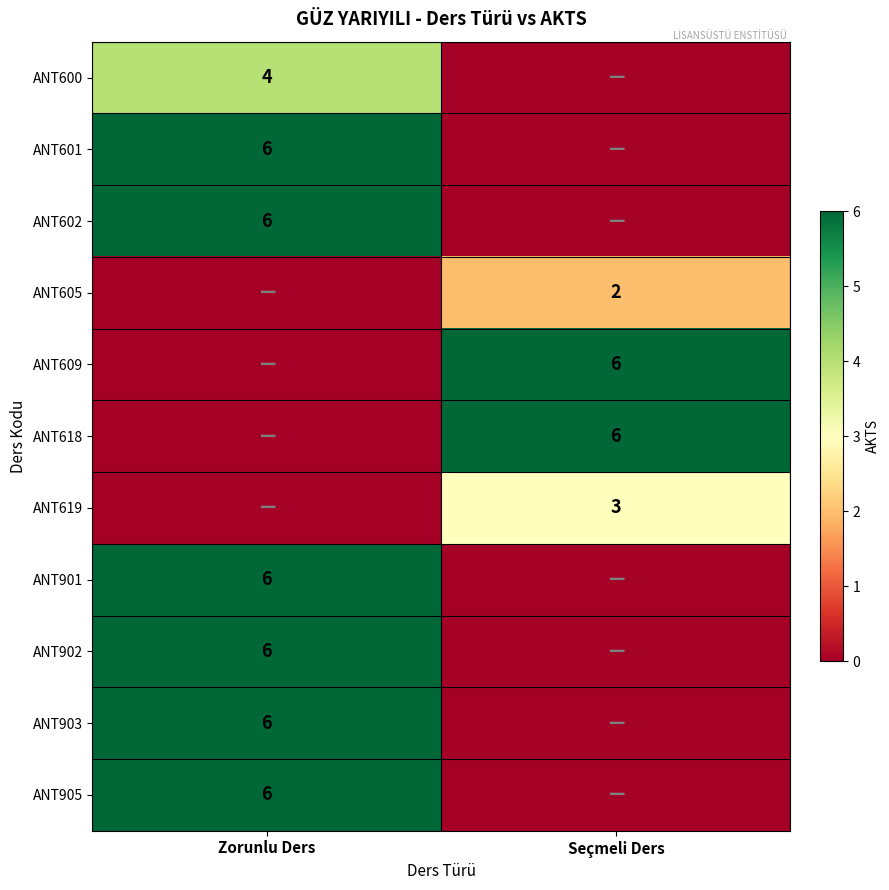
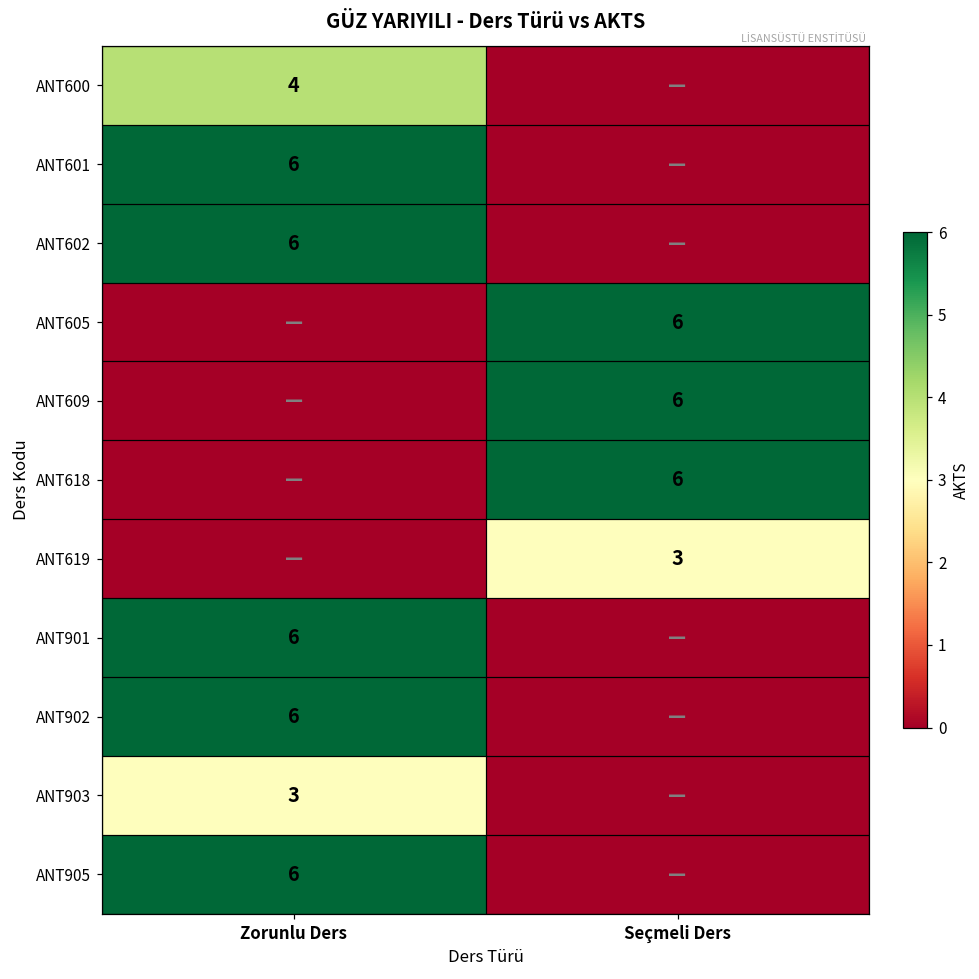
  {
    "ANT600": {
      "Zorunlu Ders": 4
    },
    "ANT601": {
      "Zorunlu Ders": 6
    },
    "ANT602": {
      "Zorunlu Ders": 6
    },
    "ANT605": {
-     "Seçmeli Ders": 2
+     "Seçmeli Ders": 6
    },
    "ANT609": {
      "Seçmeli Ders": 6
    },
    "ANT618": {
      "Seçmeli Ders": 6
    },
    "ANT619": {
      "Seçmeli Ders": 3
    },
    "ANT901": {
      "Zorunlu Ders": 6
    },
    "ANT902": {
      "Zorunlu Ders": 6
    },
    "ANT903": {
-     "Zorunlu Ders": 6
+     "Zorunlu Ders": 3
    },
    "ANT905": {
      "Zorunlu Ders": 6
    }
  }
